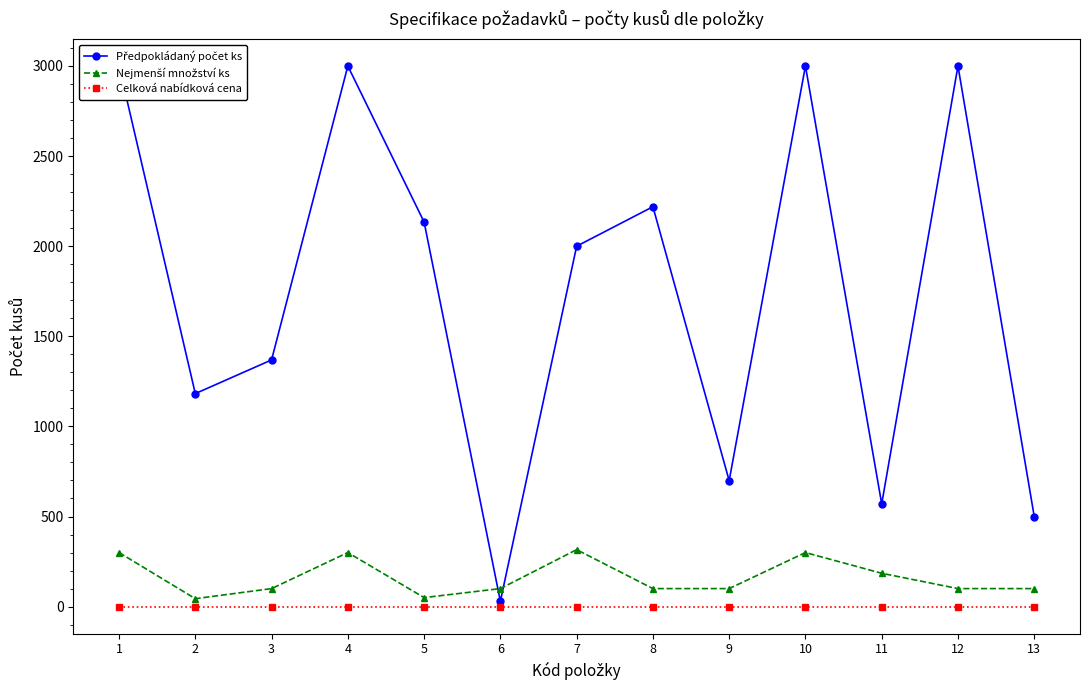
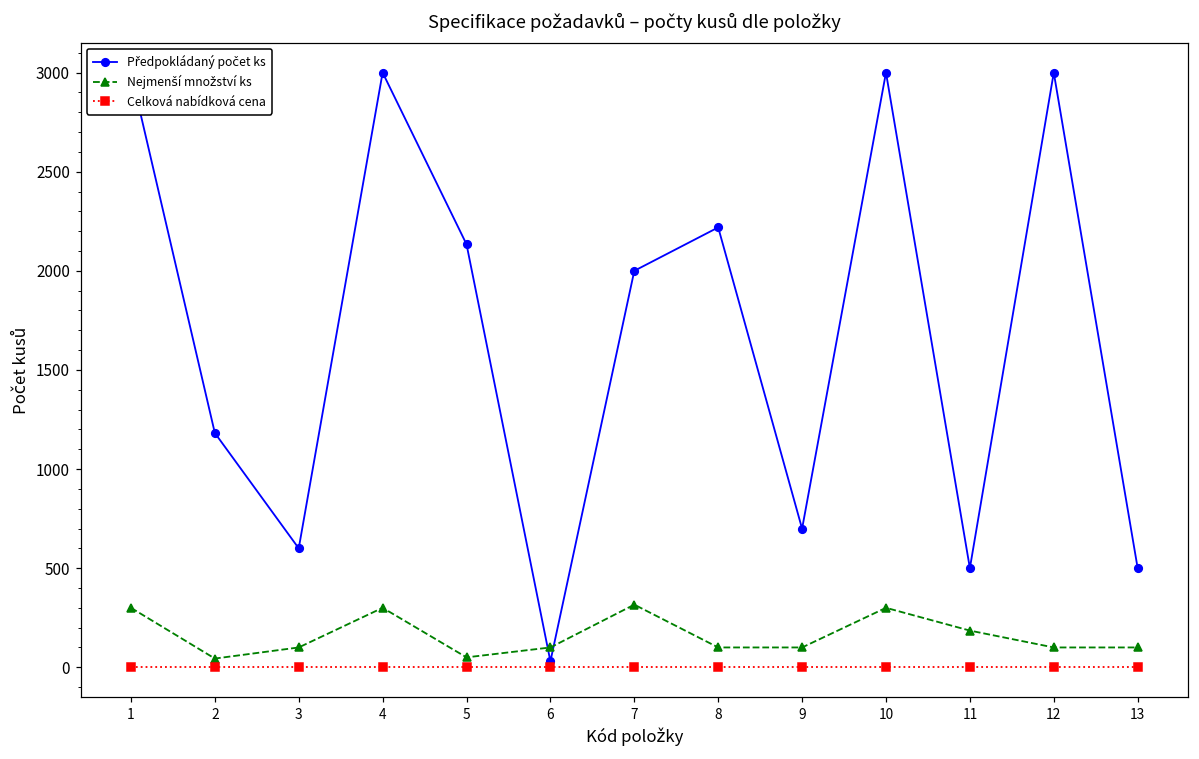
  {
    "Předpokládaný počet ks": {
      "2": 1180,
-     "3": 1370,
+     "3": 600,
      "4": 3000,
      "5": 2130,
      "6": 30,
      "7": 2000,
      "8": 2220,
      "9": 700,
      "10": 3000,
-     "11": 570,
+     "11": 500,
      "12": 3000,
      "13": 500
    },
    "Nejmenší množství ks": {
      "1": 300,
      "2": 40,
      "3": 100,
      "4": 300,
      "5": 50,
      "6": 100,
      "7": 320,
      "8": 100,
      "9": 100,
      "10": 300,
      "11": 190,
      "12": 100,
      "13": 100
    },
    "Celková nabídková cena": {
      "1": 0,
      "2": 0,
      "3": 0,
      "4": 0,
      "5": 0,
      "6": 0,
      "7": 0,
      "8": 0,
      "9": 0,
      "10": 0,
      "11": 0,
      "12": 0,
      "13": 0
    }
  }
